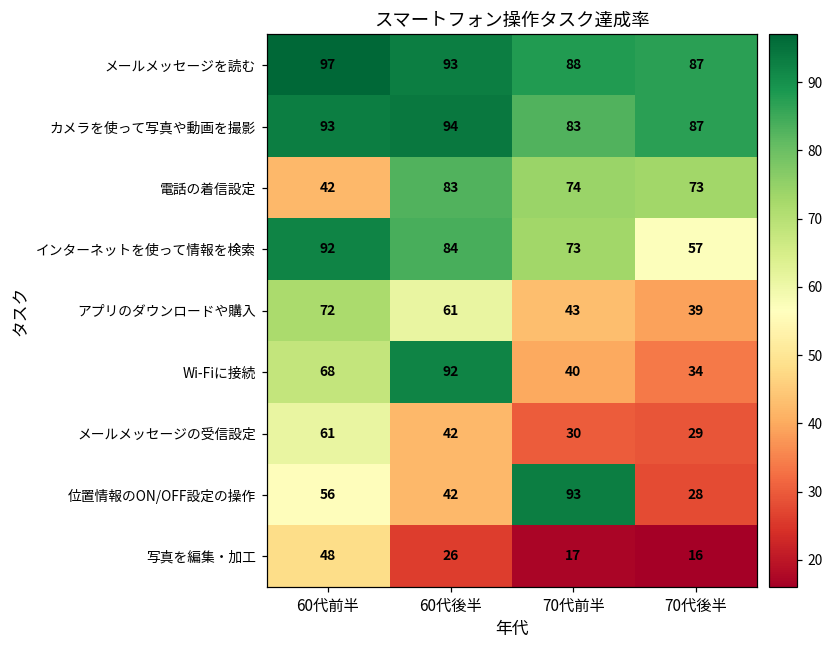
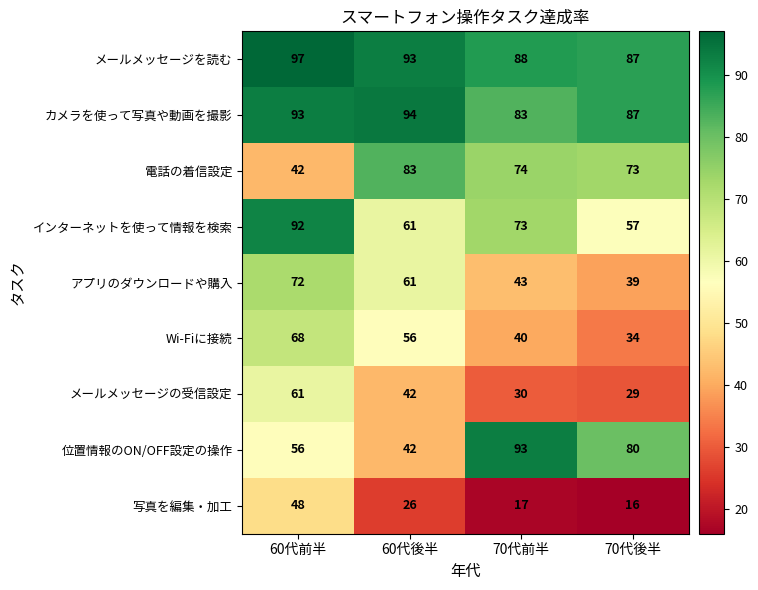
  {
    "メールメッセージを読む": {
      "60代前半": 97,
      "60代後半": 93,
      "70代前半": 88,
      "70代後半": 87
    },
    "カメラを使って写真や動画を撮影": {
      "60代前半": 93,
      "60代後半": 94,
      "70代前半": 83,
      "70代後半": 87
    },
    "電話の着信設定": {
      "60代前半": 42,
      "60代後半": 83,
      "70代前半": 74,
      "70代後半": 73
    },
    "インターネットを使って情報を検索": {
      "60代前半": 92,
-     "60代後半": 84,
+     "60代後半": 61,
      "70代前半": 73,
      "70代後半": 57
    },
    "アプリのダウンロードや購入": {
      "60代前半": 72,
      "60代後半": 61,
      "70代前半": 43,
      "70代後半": 39
    },
    "Wi-Fiに接続": {
      "60代前半": 68,
-     "60代後半": 92,
+     "60代後半": 56,
      "70代前半": 40,
      "70代後半": 34
    },
    "メールメッセージの受信設定": {
      "60代前半": 61,
      "60代後半": 42,
      "70代前半": 30,
      "70代後半": 29
    },
    "位置情報のON/OFF設定の操作": {
      "60代前半": 56,
      "60代後半": 42,
      "70代前半": 93,
-     "70代後半": 28
+     "70代後半": 80
    },
    "写真を編集・加工": {
      "60代前半": 48,
      "60代後半": 26,
      "70代前半": 17,
      "70代後半": 16
    }
  }
